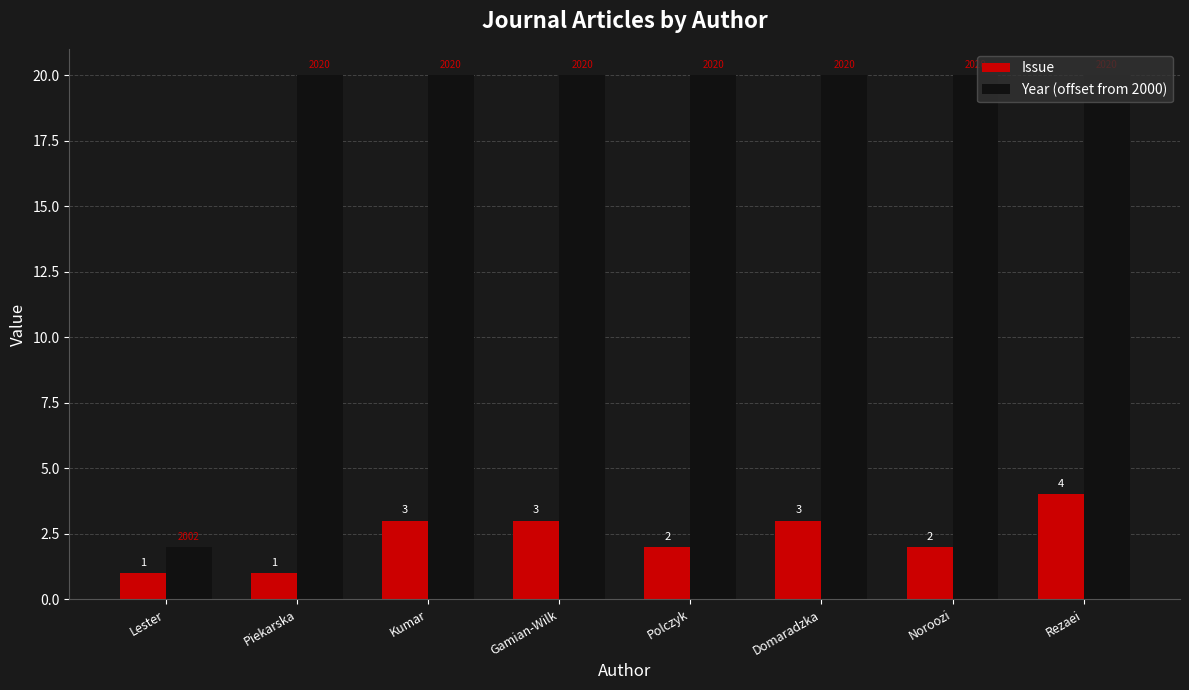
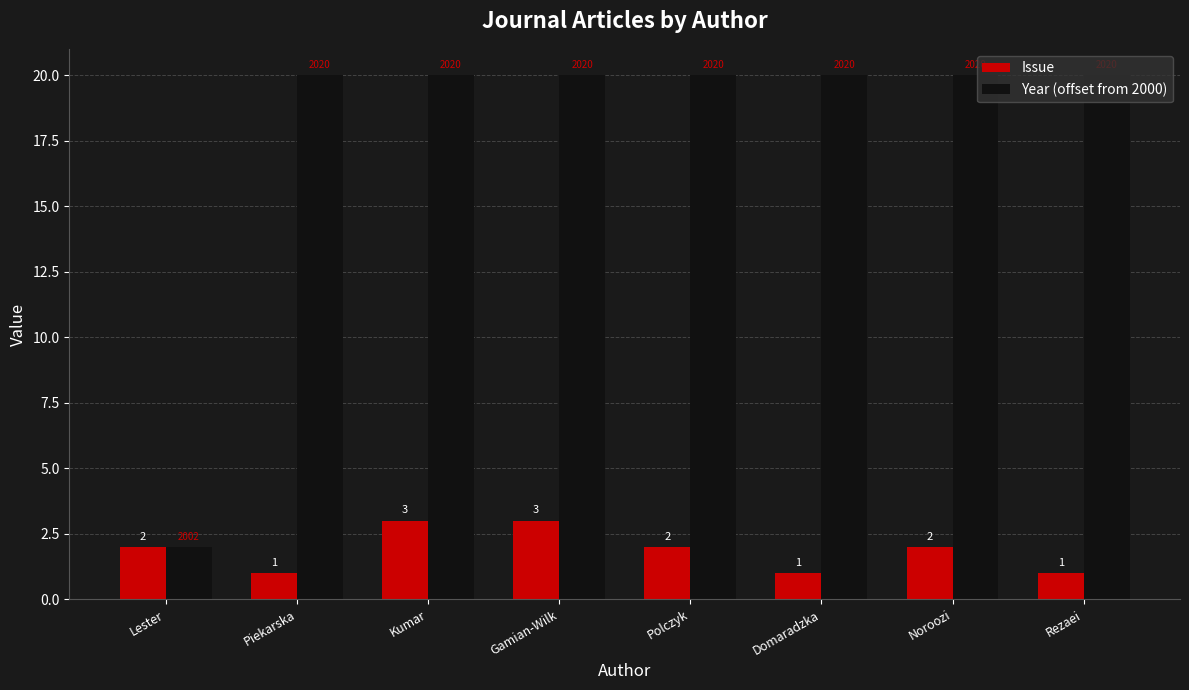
  {
    "Issue": {
-     "Lester": 1,
+     "Lester": 2,
      "Piekarska": 1,
      "Kumar": 3,
      "Gamian-Wilk": 3,
      "Polczyk": 2,
-     "Domaradzka": 3,
+     "Domaradzka": 1,
      "Noroozi": 2,
-     "Rezaei": 4
+     "Rezaei": 1
    }
  }
